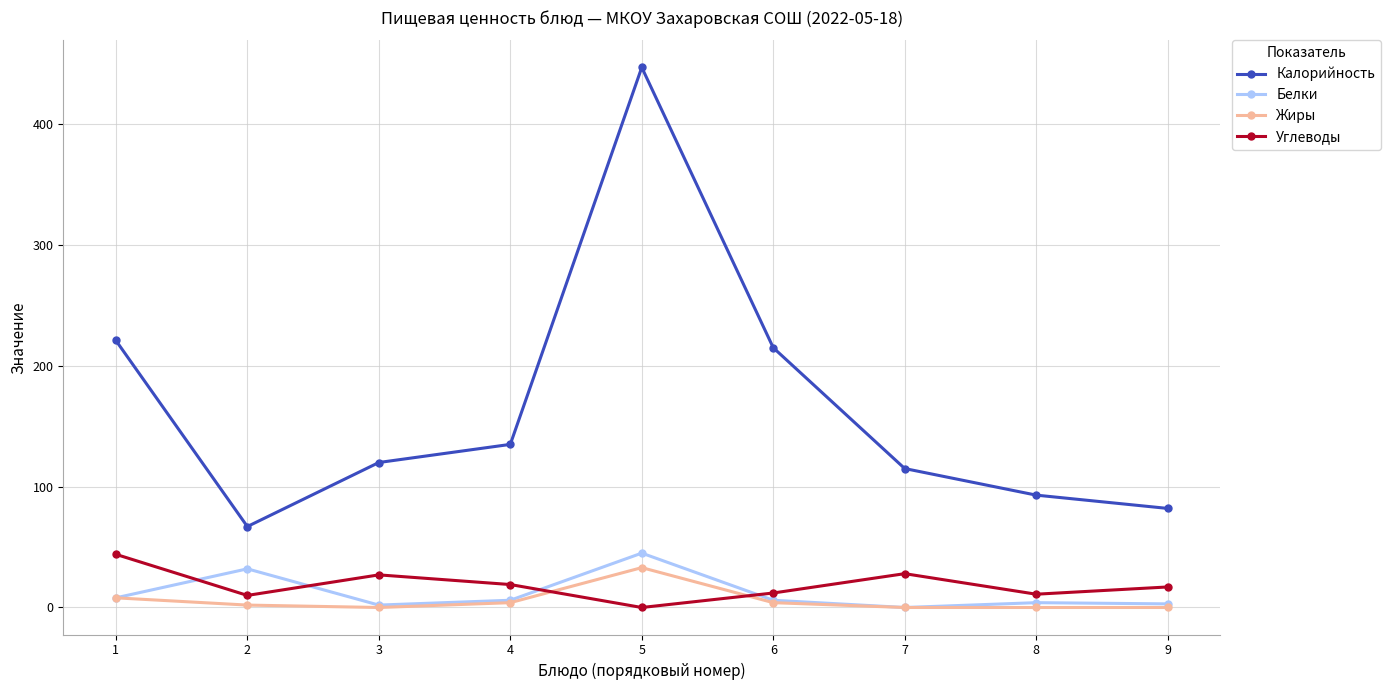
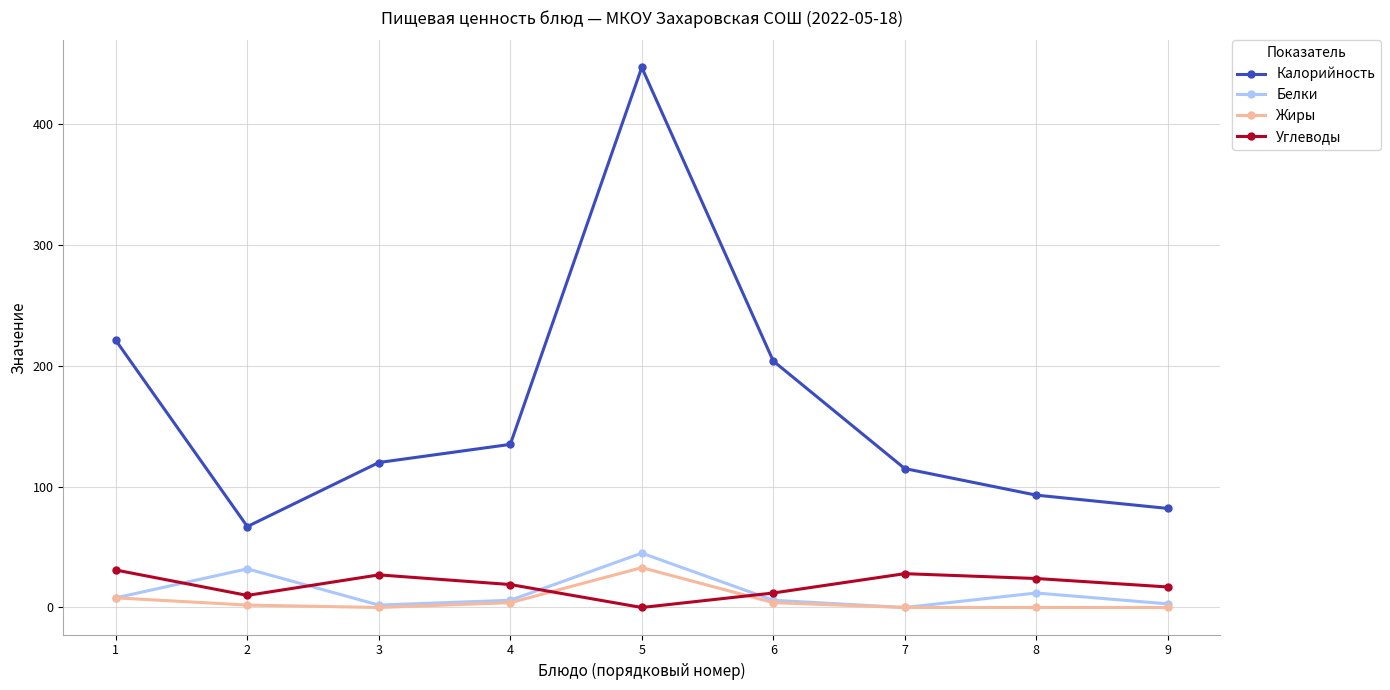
  {
    "Калорийность": {
      "1": 221,
      "2": 67,
      "3": 120,
      "4": 135,
      "5": 447,
-     "6": 215,
+     "6": 204,
      "7": 115,
      "8": 93,
      "9": 82
    },
    "Белки": {
      "2": 32,
      "5": 45,
-     "8": 4,
+     "8": 12,
      "9": 3
    },
    "Жиры": {
      "2": 2,
      "5": 33,
      "8": 0,
      "9": 0
    },
    "Углеводы": {
-     "1": 44,
+     "1": 31,
      "2": 10,
      "3": 27,
      "4": 19,
      "5": 0,
      "6": 12,
      "7": 28,
-     "8": 11,
+     "8": 24,
      "9": 17
    }
  }
